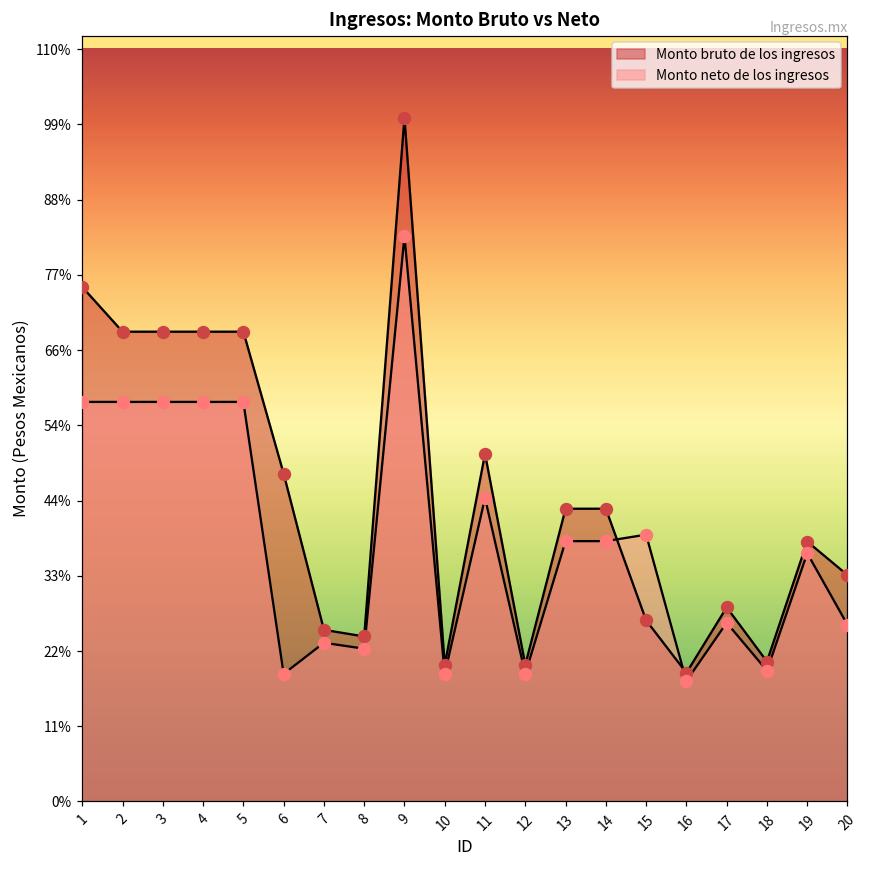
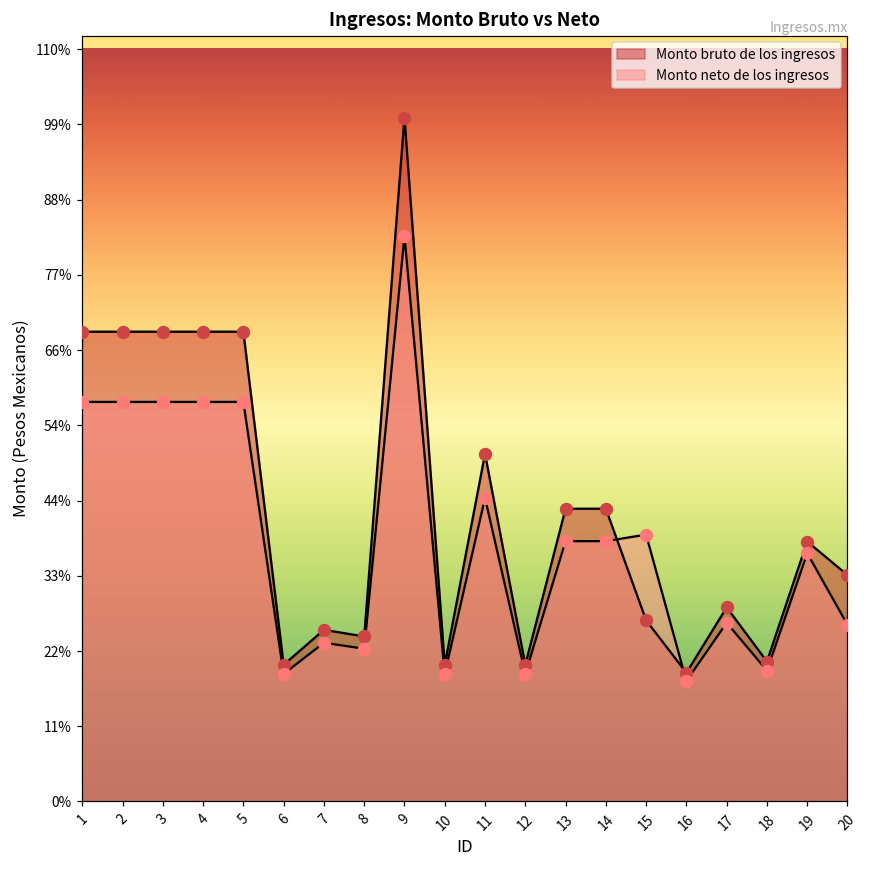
  {
    "Monto bruto de los ingresos": {
-     "1": "75%",
+     "1": "69%",
      "2": "69%",
      "3": "69%",
      "4": "69%",
      "5": "69%",
-     "6": "48%",
+     "6": "20%",
      "7": "25%",
      "8": "24%",
      "9": "100%",
      "10": "20%",
      "11": "51%",
      "12": "20%",
      "13": "43%",
      "14": "43%",
      "15": "26%",
      "16": "19%",
      "17": "28%",
      "18": "20%",
      "19": "38%",
      "20": "33%"
    },
    "Monto neto de los ingresos": {
      "1": "58%",
      "2": "58%",
      "3": "58%",
      "4": "58%",
      "5": "58%",
      "6": "19%",
      "7": "23%",
      "8": "22%",
      "9": "83%",
      "10": "19%",
      "11": "44%",
      "12": "19%",
      "13": "38%",
      "14": "38%",
      "15": "39%",
      "16": "18%",
      "17": "26%",
      "18": "19%",
      "19": "36%",
      "20": "26%"
    }
  }
